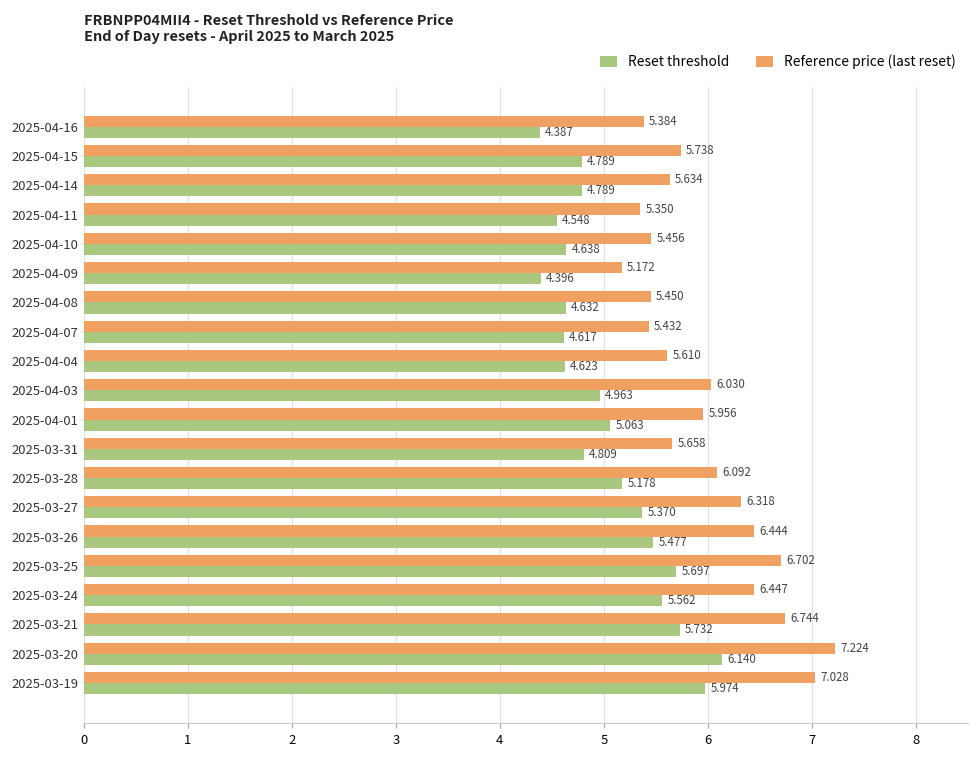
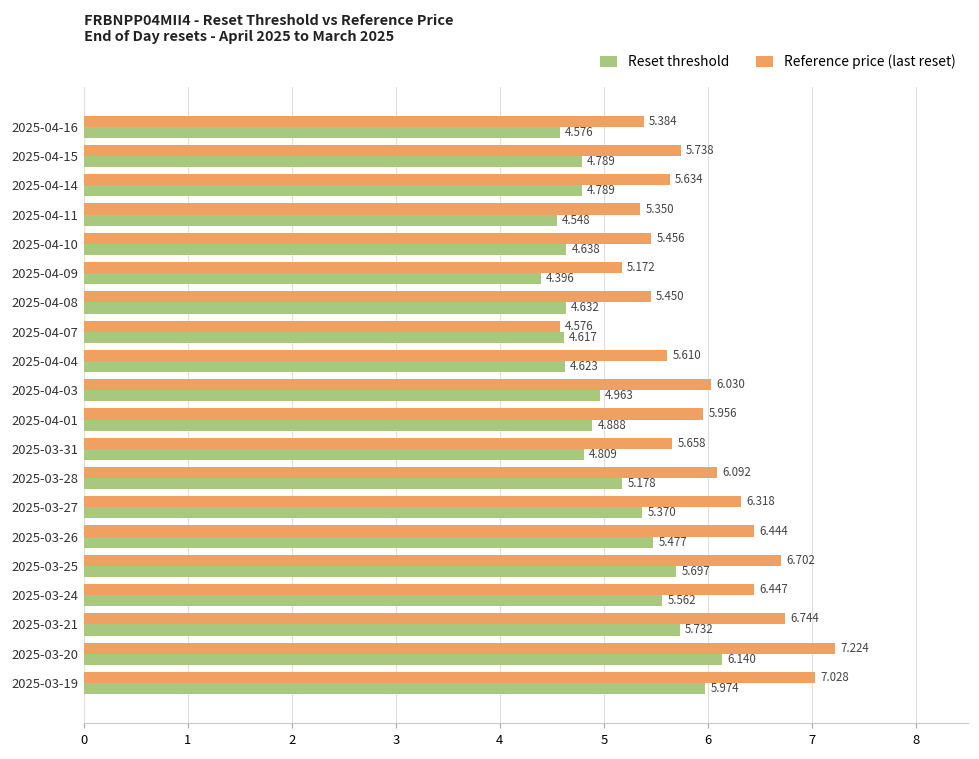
  {
    "Reset threshold": {
-     "2025-04-16": 4.387,
+     "2025-04-16": 4.576,
      "2025-04-15": 4.789,
      "2025-04-14": 4.789,
      "2025-04-11": 4.548,
      "2025-04-10": 4.638,
      "2025-04-09": 4.396,
      "2025-04-08": 4.632,
      "2025-04-07": 4.617,
      "2025-04-04": 4.623,
      "2025-04-03": 4.963,
-     "2025-04-01": 5.063,
+     "2025-04-01": 4.888,
      "2025-03-31": 4.809,
      "2025-03-28": 5.178,
      "2025-03-27": 5.370,
      "2025-03-26": 5.477,
      "2025-03-25": 5.697,
      "2025-03-24": 5.562,
      "2025-03-21": 5.732,
      "2025-03-20": 6.140,
      "2025-03-19": 5.974
    },
    "Reference price (last reset)": {
      "2025-04-16": 5.384,
      "2025-04-15": 5.738,
      "2025-04-14": 5.634,
      "2025-04-11": 5.350,
      "2025-04-10": 5.456,
      "2025-04-09": 5.172,
      "2025-04-08": 5.450,
-     "2025-04-07": 5.432,
+     "2025-04-07": 4.576,
      "2025-04-04": 5.610,
      "2025-04-03": 6.030,
      "2025-04-01": 5.956,
      "2025-03-31": 5.658,
      "2025-03-28": 6.092,
      "2025-03-27": 6.318,
      "2025-03-26": 6.444,
      "2025-03-25": 6.702,
      "2025-03-24": 6.447,
      "2025-03-21": 6.744,
      "2025-03-20": 7.224,
      "2025-03-19": 7.028
    }
  }
